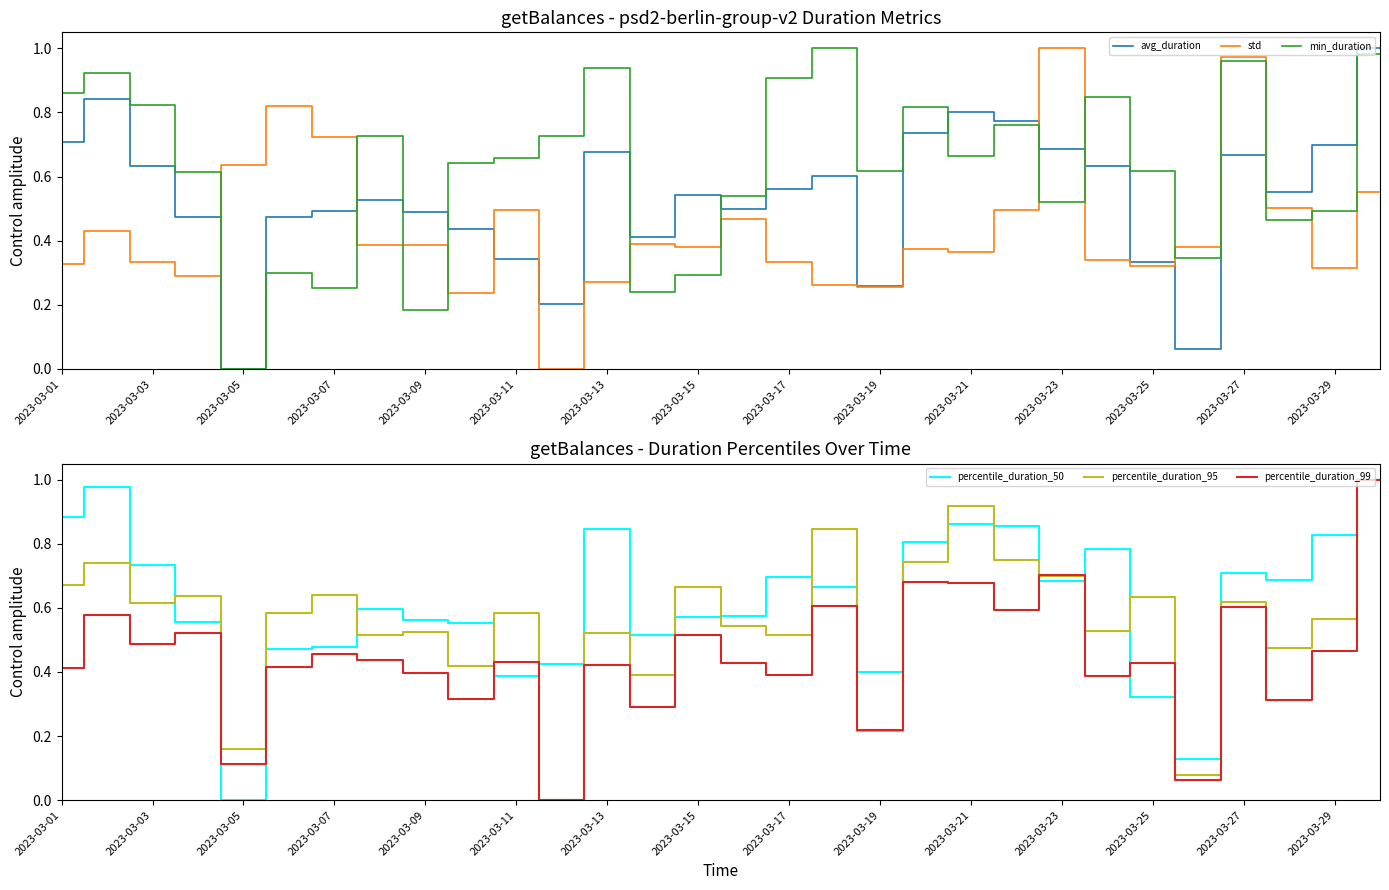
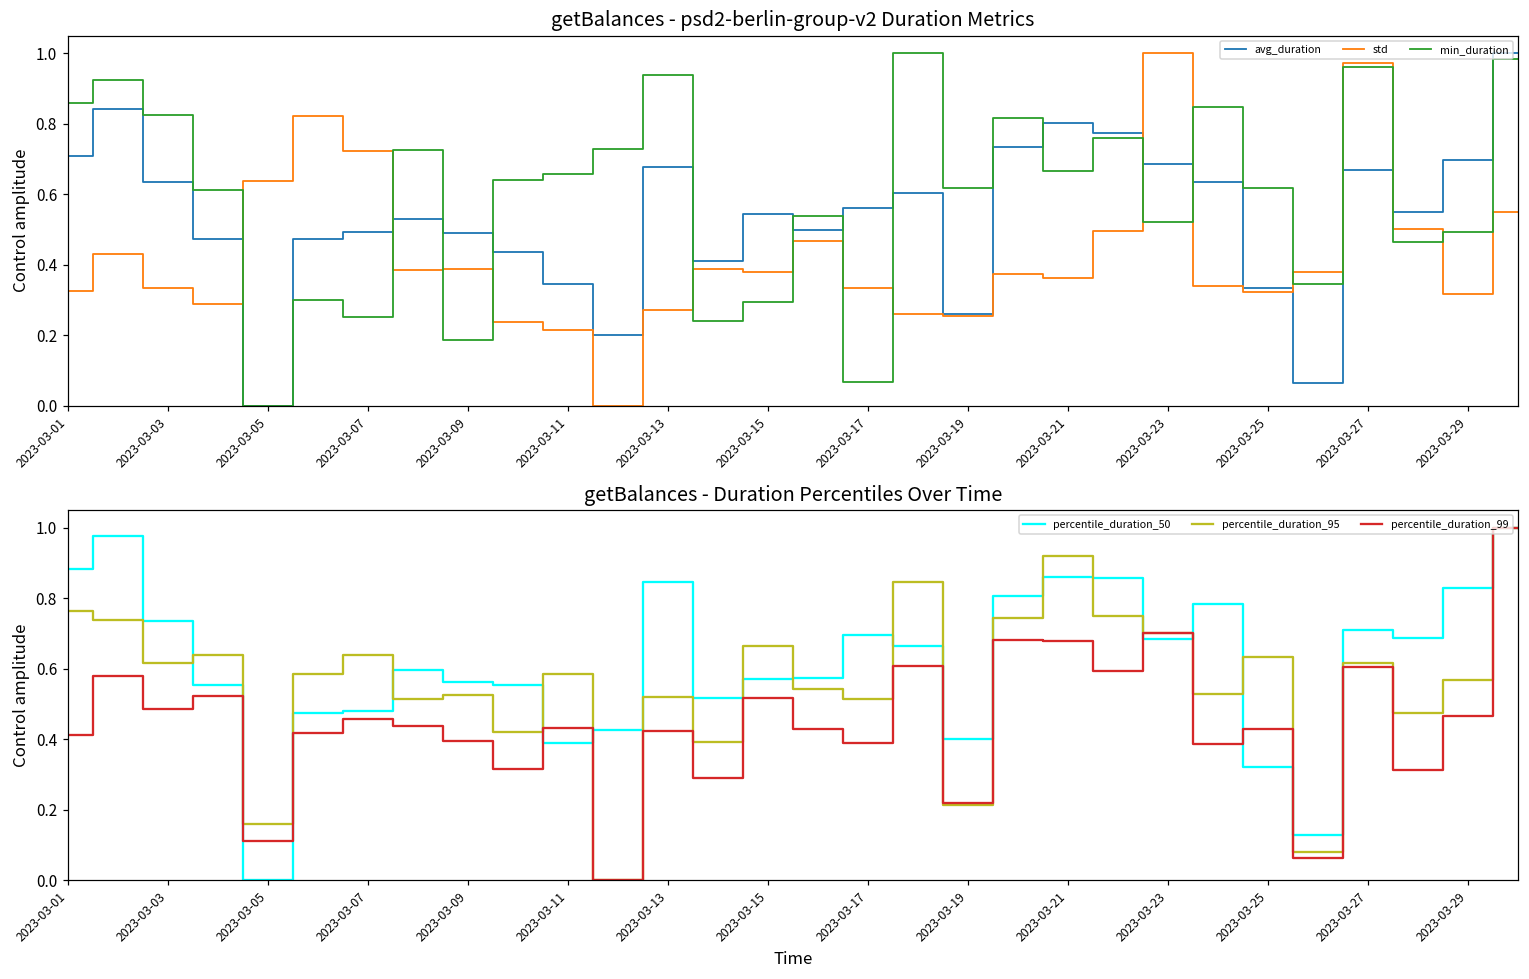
  {
    "getBalances - psd2-berlin-group-v2 Duration Metrics": {
      "avg_duration": {
        "2023-03-01": 0.71,
        "2023-03-03": 0.63,
        "2023-03-07": 0.49,
        "2023-03-09": 0.49,
        "2023-03-11": 0.34,
        "2023-03-13": 0.68,
        "2023-03-15": 0.54,
        "2023-03-17": 0.56,
        "2023-03-21": 0.80,
        "2023-03-23": 0.69,
        "2023-03-25": 0.33,
        "2023-03-27": 0.67,
        "2023-03-29": 0.70
      },
      "std": {
        "2023-03-01": 0.33,
        "2023-03-03": 0.33,
        "2023-03-05": 0.64,
        "2023-03-07": 0.72,
        "2023-03-09": 0.39,
-       "2023-03-11": 0.50,
+       "2023-03-11": 0.21,
        "2023-03-13": 0.27,
        "2023-03-15": 0.38,
        "2023-03-17": 0.33,
        "2023-03-21": 0.36,
        "2023-03-23": 1.00,
        "2023-03-25": 0.32,
        "2023-03-27": 0.97,
        "2023-03-29": 0.32
      },
      "min_duration": {
        "2023-03-01": 0.86,
        "2023-03-03": 0.82,
        "2023-03-07": 0.25,
        "2023-03-09": 0.19,
        "2023-03-11": 0.66,
        "2023-03-13": 0.94,
        "2023-03-15": 0.29,
-       "2023-03-17": 0.91,
+       "2023-03-17": 0.07,
        "2023-03-19": 0.62,
        "2023-03-21": 0.67,
        "2023-03-23": 0.52,
        "2023-03-25": 0.62,
        "2023-03-27": 0.96,
        "2023-03-29": 0.49
      }
    },
    "getBalances - Duration Percentiles Over Time": {
      "percentile_duration_50": {
        "2023-03-01": 0.88,
        "2023-03-03": 0.73,
        "2023-03-05": 0.00,
        "2023-03-07": 0.48,
        "2023-03-09": 0.56,
        "2023-03-11": 0.39,
        "2023-03-13": 0.85,
        "2023-03-15": 0.57,
        "2023-03-17": 0.70,
        "2023-03-19": 0.40,
        "2023-03-21": 0.86,
        "2023-03-23": 0.68,
        "2023-03-25": 0.32,
        "2023-03-27": 0.71,
        "2023-03-29": 0.83
      },
      "percentile_duration_95": {
-       "2023-03-01": 0.67,
+       "2023-03-01": 0.76,
        "2023-03-03": 0.62,
        "2023-03-05": 0.16,
        "2023-03-07": 0.64,
        "2023-03-09": 0.52,
        "2023-03-11": 0.58,
        "2023-03-13": 0.52,
        "2023-03-15": 0.66,
        "2023-03-17": 0.51,
        "2023-03-21": 0.92,
        "2023-03-25": 0.63,
        "2023-03-27": 0.62,
        "2023-03-29": 0.57
      },
      "percentile_duration_99": {
        "2023-03-01": 0.41,
        "2023-03-03": 0.49,
        "2023-03-05": 0.11,
        "2023-03-07": 0.46,
        "2023-03-09": 0.40,
        "2023-03-11": 0.43,
        "2023-03-13": 0.42,
        "2023-03-15": 0.52,
        "2023-03-17": 0.39,
        "2023-03-21": 0.68,
        "2023-03-25": 0.43,
        "2023-03-27": 0.60,
        "2023-03-29": 0.47
      }
    }
  }
